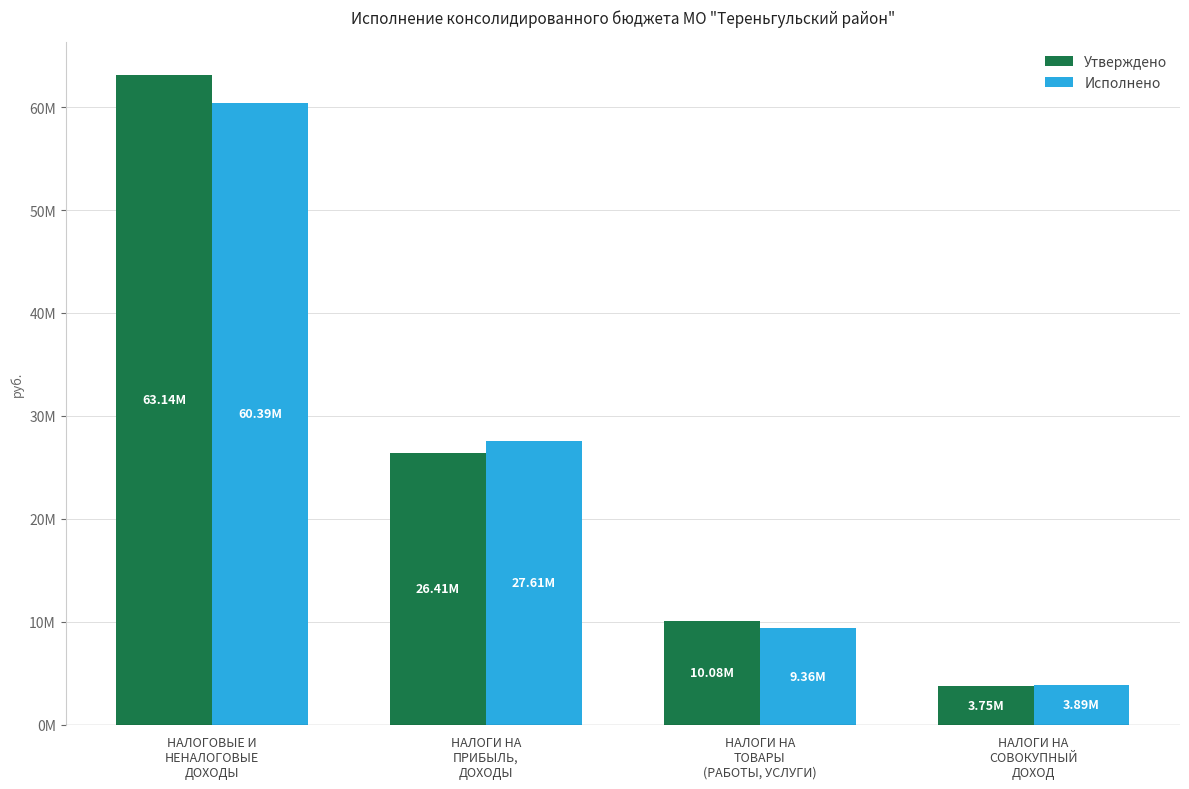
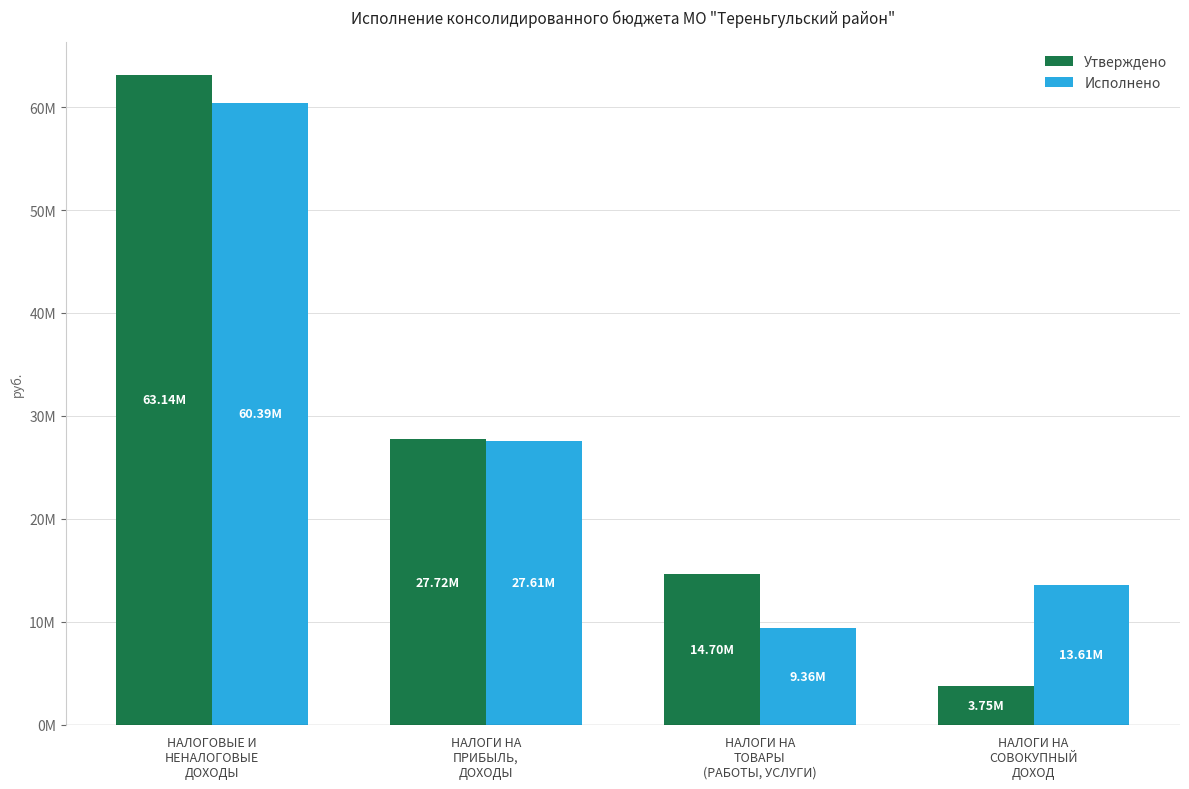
  {
    "Утверждено": {
-     "НАЛОГИ НА ПРИБЫЛЬ, ДОХОДЫ": "26.41М",
-     "НАЛОГИ НА ТОВАРЫ (РАБОТЫ, УСЛУГИ)": "10.08М"
+     "НАЛОГИ НА ПРИБЫЛЬ, ДОХОДЫ": "27.72М",
+     "НАЛОГИ НА ТОВАРЫ (РАБОТЫ, УСЛУГИ)": "14.70М"
    },
    "Исполнено": {
-     "НАЛОГИ НА СОВОКУПНЫЙ ДОХОД": "3.89М"
+     "НАЛОГИ НА СОВОКУПНЫЙ ДОХОД": "13.61М"
    }
  }
